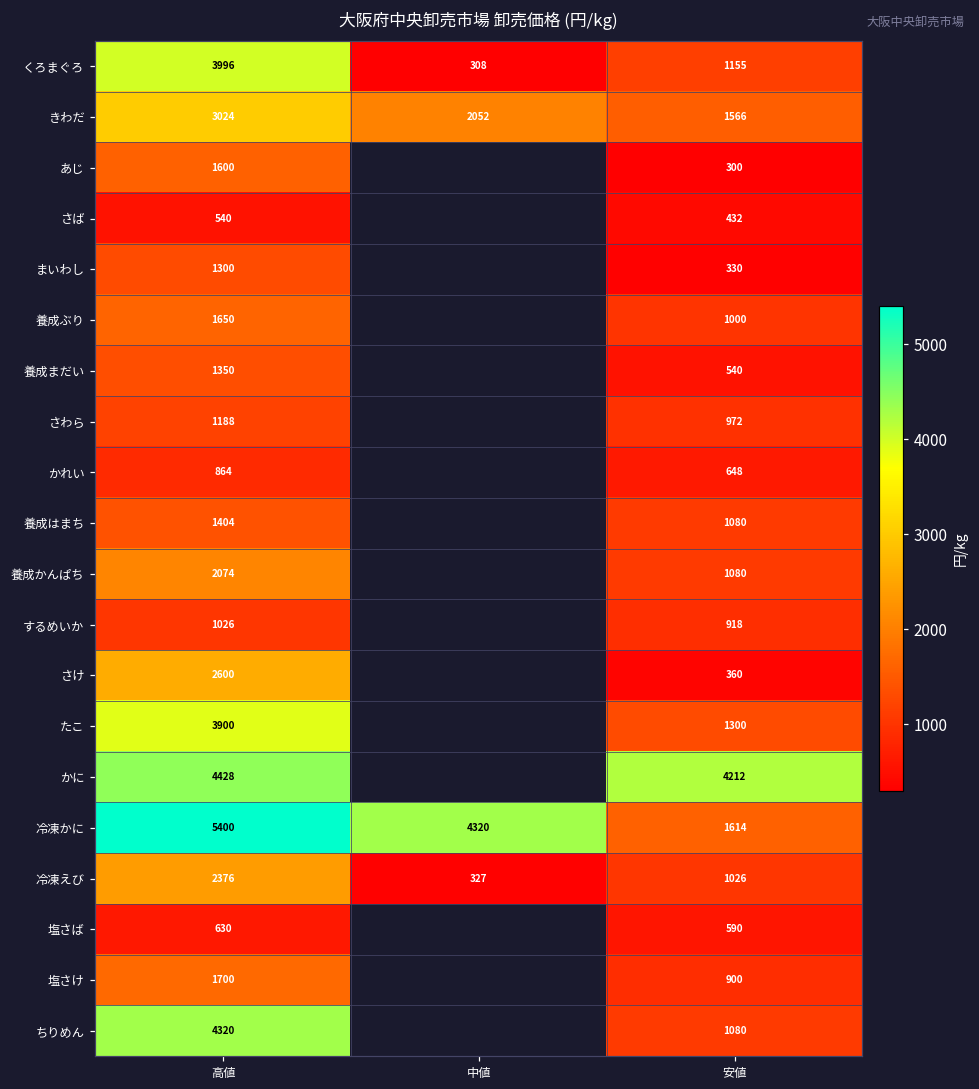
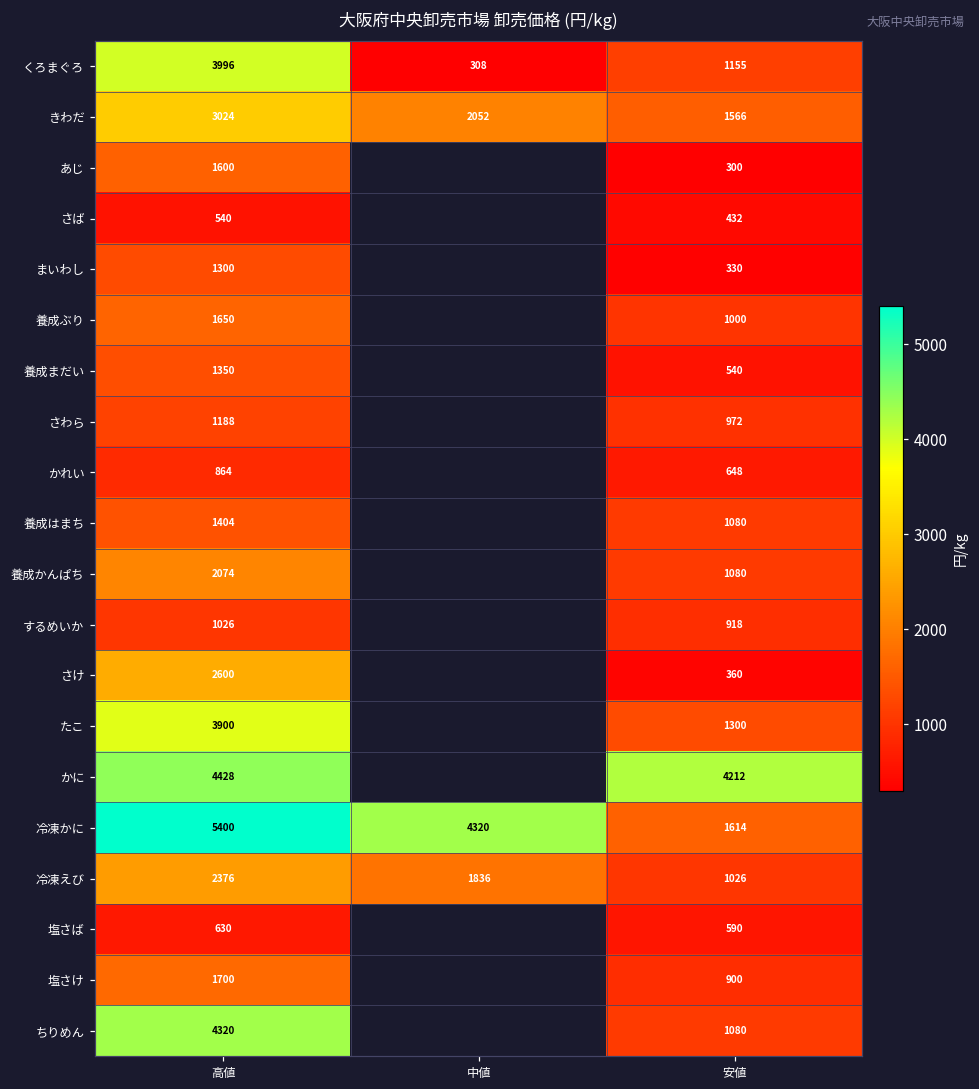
  {
    "くろまぐろ": {
      "高値": 3996,
      "中値": 308,
      "安値": 1155
    },
    "きわだ": {
      "高値": 3024,
      "中値": 2052,
      "安値": 1566
    },
    "あじ": {
      "高値": 1600,
      "安値": 300
    },
    "さば": {
      "高値": 540,
      "安値": 432
    },
    "まいわし": {
      "高値": 1300,
      "安値": 330
    },
    "養成ぶり": {
      "高値": 1650,
      "安値": 1000
    },
    "養成まだい": {
      "高値": 1350,
      "安値": 540
    },
    "さわら": {
      "高値": 1188,
      "安値": 972
    },
    "かれい": {
      "高値": 864,
      "安値": 648
    },
    "養成はまち": {
      "高値": 1404,
      "安値": 1080
    },
    "養成かんぱち": {
      "高値": 2074,
      "安値": 1080
    },
    "するめいか": {
      "高値": 1026,
      "安値": 918
    },
    "さけ": {
      "高値": 2600,
      "安値": 360
    },
    "たこ": {
      "高値": 3900,
      "安値": 1300
    },
    "かに": {
      "高値": 4428,
      "安値": 4212
    },
    "冷凍かに": {
      "高値": 5400,
      "中値": 4320,
      "安値": 1614
    },
    "冷凍えび": {
      "高値": 2376,
-     "中値": 327,
+     "中値": 1836,
      "安値": 1026
    },
    "塩さば": {
      "高値": 630,
      "安値": 590
    },
    "塩さけ": {
      "高値": 1700,
      "安値": 900
    },
    "ちりめん": {
      "高値": 4320,
      "安値": 1080
    }
  }
